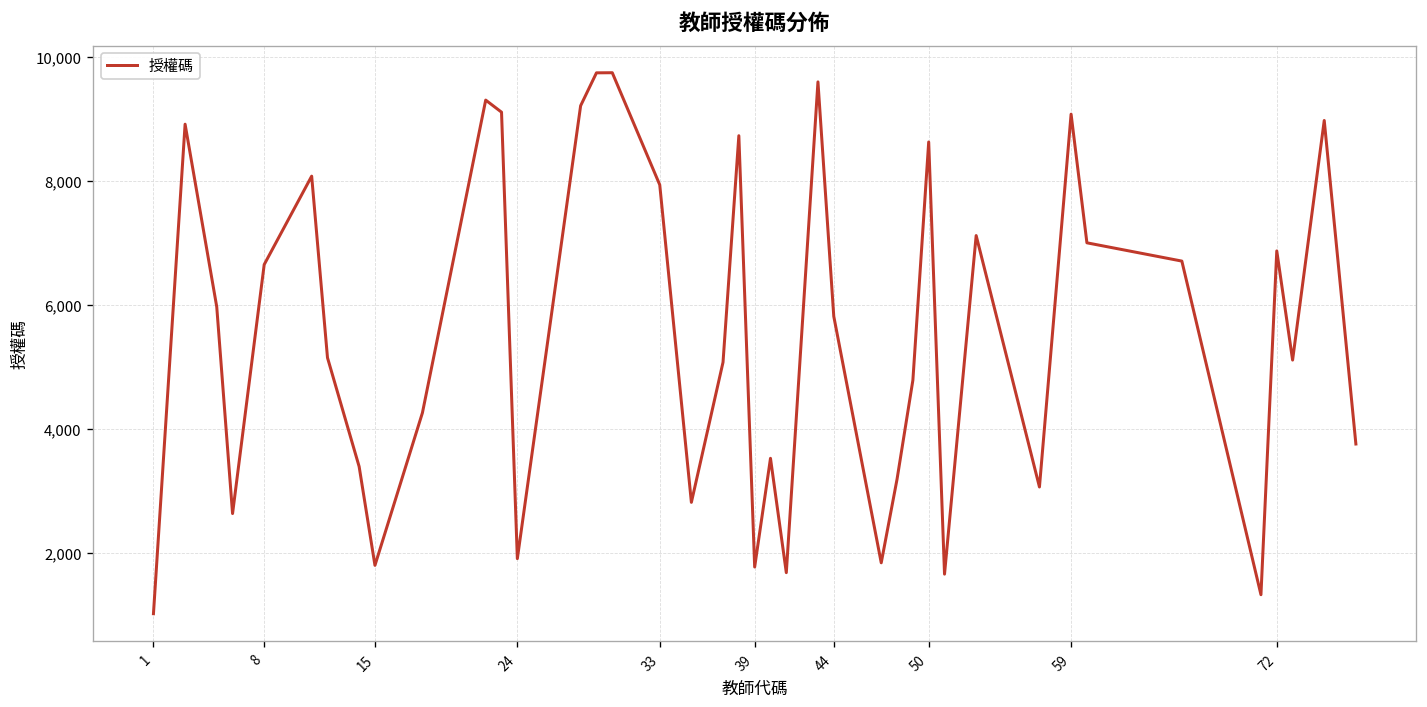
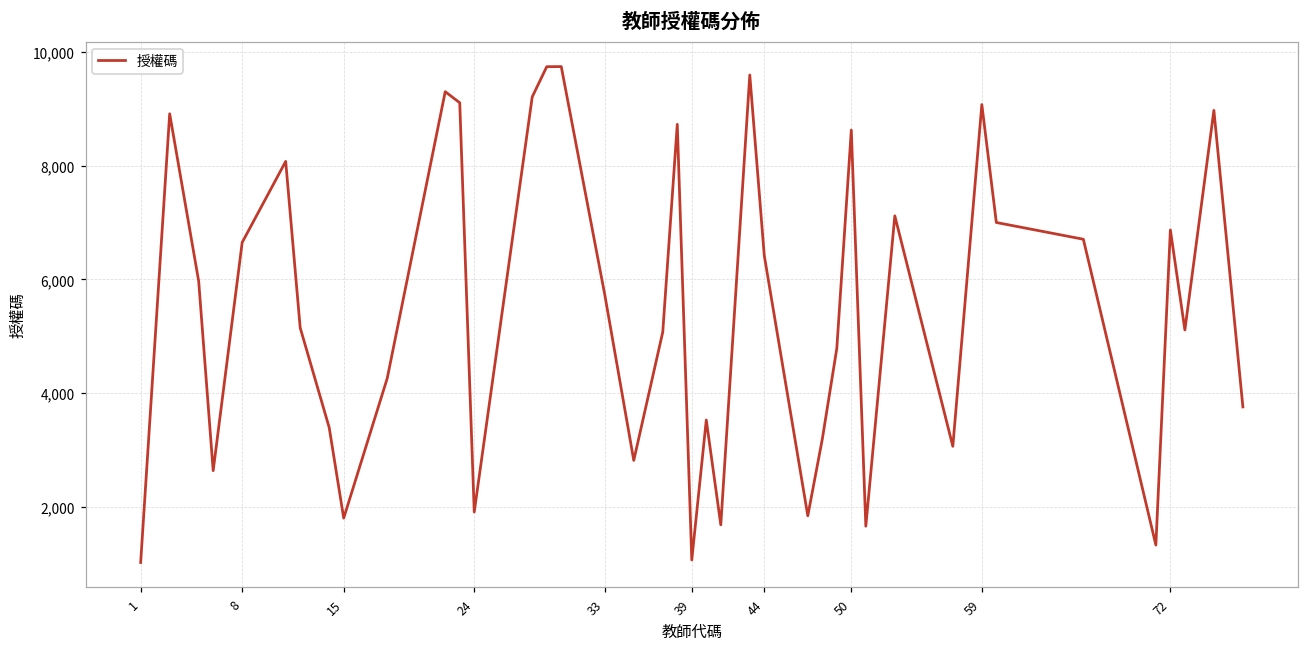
  {
    "1": "1,000",
    "8": "6,700",
    "15": "1,800",
    "24": "1,900",
-   "33": "7,900",
-   "39": "1,800",
-   "44": "5,800",
+   "33": "5,700",
+   "39": "1,100",
+   "44": "6,400",
    "50": "8,600",
    "59": "9,100",
    "72": "6,900"
  }
